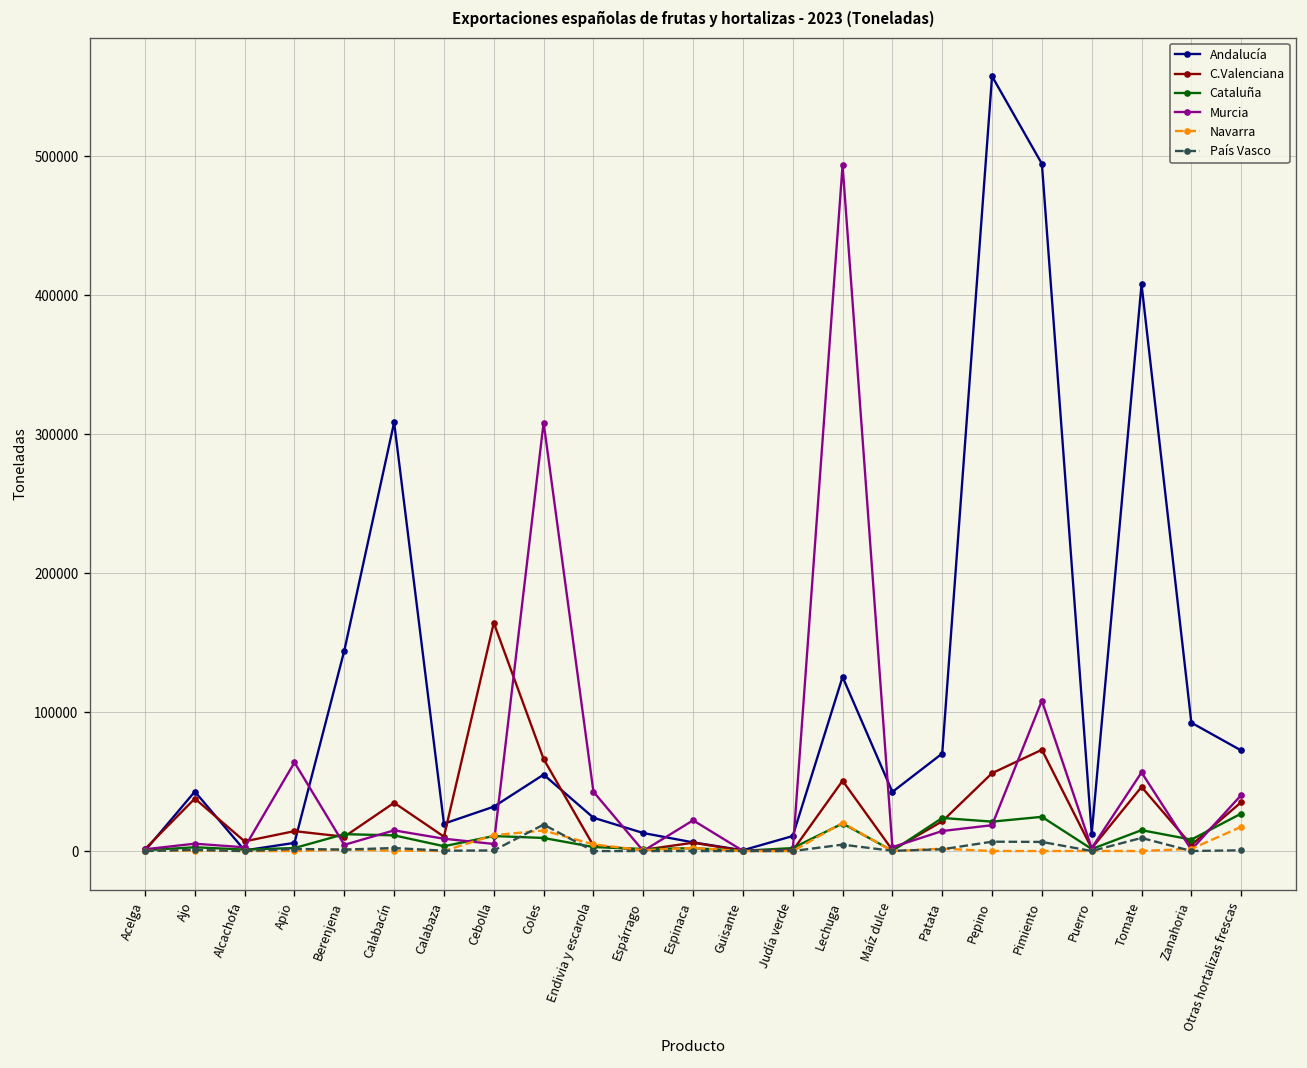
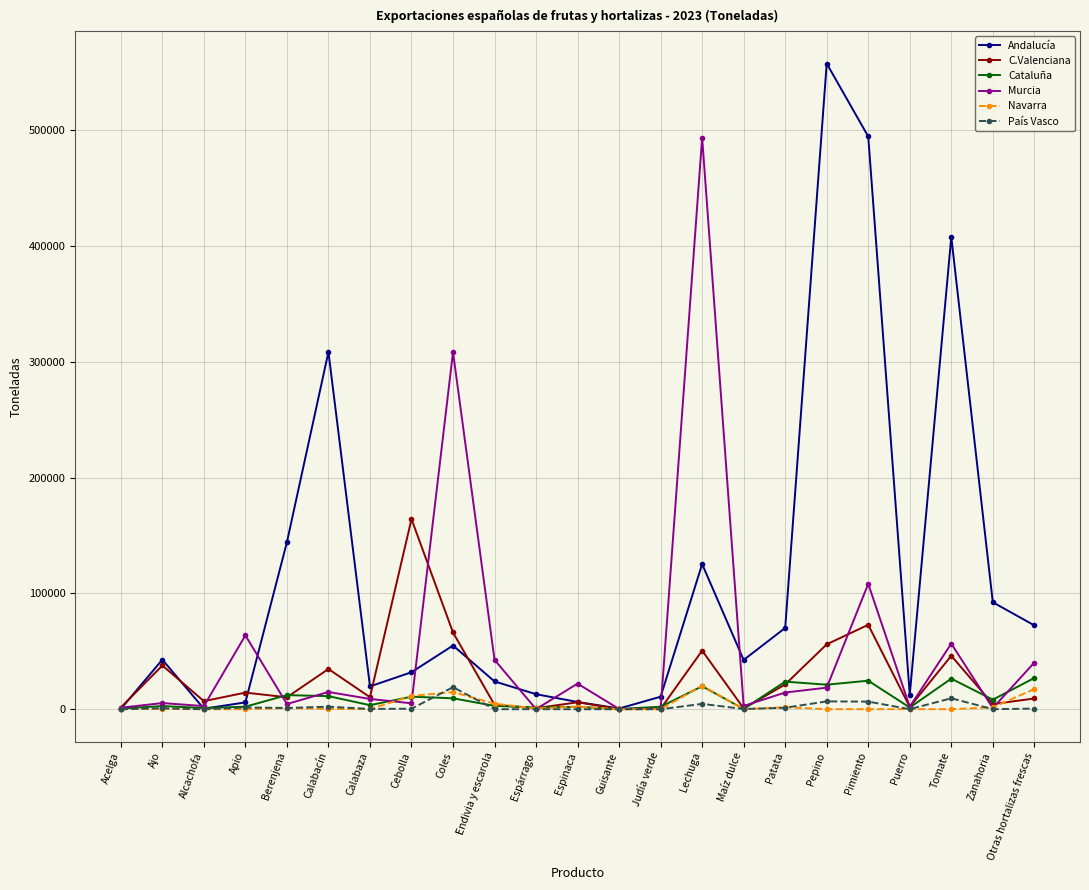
  {
    "Andalucía": {
      "Ajo": 43000,
      "Apio": 6000,
      "Berenjena": 144000,
      "Calabacín": 308000,
      "Calabaza": 20000,
      "Cebolla": 32000,
      "Coles": 55000,
      "Endivia y escarola": 24000,
      "Espárrago": 13000,
      "Judía verde": 11000,
      "Lechuga": 125000,
      "Maíz dulce": 43000,
      "Patata": 70000,
      "Pepino": 557000,
      "Pimiento": 494000,
      "Puerro": 13000,
      "Tomate": 408000,
      "Zanahoria": 92000,
      "Otras hortalizas frescas": 72000
    },
    "C.Valenciana": {
      "Ajo": 38000,
      "Alcachofa": 7000,
      "Apio": 14000,
      "Calabacín": 35000,
      "Cebolla": 164000,
      "Coles": 66000,
      "Lechuga": 51000,
      "Patata": 21000,
      "Pepino": 56000,
      "Pimiento": 73000,
      "Tomate": 46000,
      "Zanahoria": 4000,
-     "Otras hortalizas frescas": 35000
+     "Otras hortalizas frescas": 9000
    },
    "Cataluña": {
      "Calabacín": 11000,
      "Calabaza": 4000,
      "Coles": 9000,
      "Patata": 24000,
      "Pepino": 21000,
      "Pimiento": 25000,
-     "Tomate": 15000,
+     "Tomate": 26000,
      "Zanahoria": 8000,
      "Otras hortalizas frescas": 27000
    },
    "Murcia": {
      "Ajo": 5000,
      "Apio": 64000,
      "Berenjena": 4000,
      "Calabacín": 15000,
      "Cebolla": 5000,
      "Coles": 308000,
      "Endivia y escarola": 43000,
      "Espinaca": 22000,
      "Lechuga": 493000,
      "Patata": 14000,
      "Pepino": 19000,
      "Pimiento": 108000,
      "Tomate": 57000,
      "Otras hortalizas frescas": 40000
    },
    "Navarra": {
      "Coles": 15000,
      "Pepino": 0,
      "Pimiento": 0,
      "Tomate": 0,
      "Otras hortalizas frescas": 17000
    },
    "País Vasco": {
      "Cebolla": 0,
      "Coles": 19000,
      "Endivia y escarola": 0,
      "Lechuga": 5000,
      "Pepino": 7000,
      "Pimiento": 7000,
      "Tomate": 9000,
      "Otras hortalizas frescas": 1000
    }
  }
